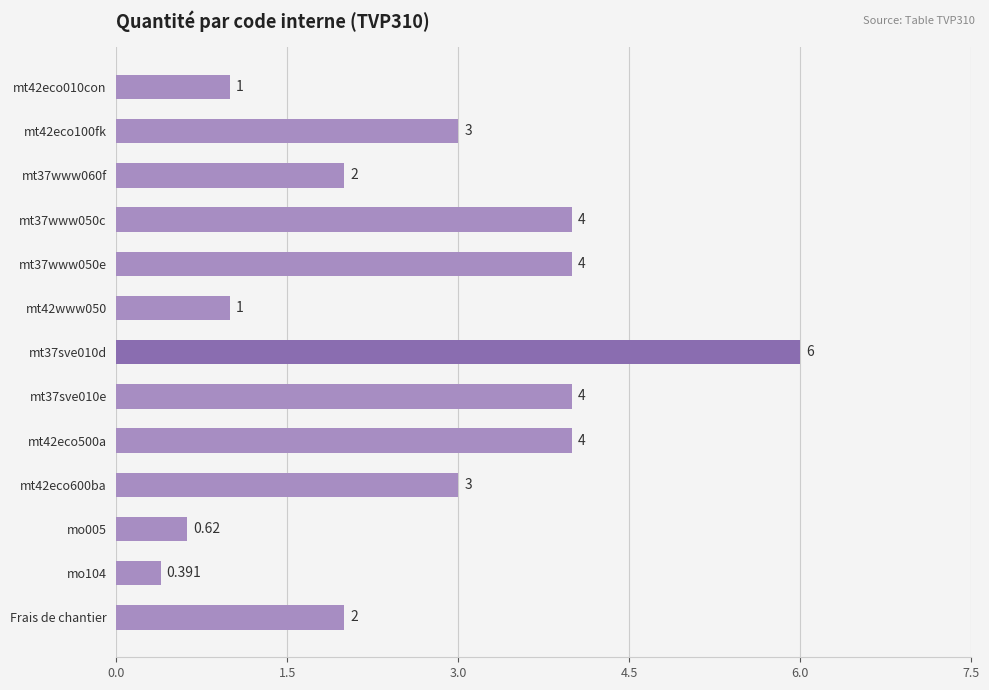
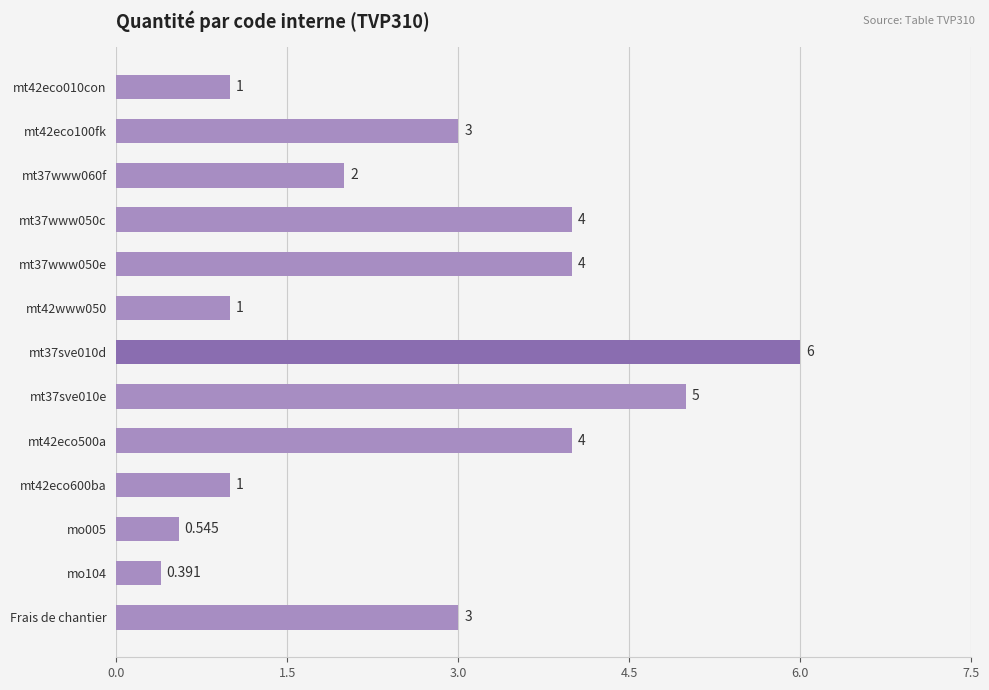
  {
    "mt42eco010con": 1,
    "mt42eco100fk": 3,
    "mt37www060f": 2,
    "mt37www050c": 4,
    "mt37www050e": 4,
    "mt42www050": 1,
    "mt37sve010d": 6,
-   "mt37sve010e": 4,
+   "mt37sve010e": 5,
    "mt42eco500a": 4,
-   "mt42eco600ba": 3,
-   "mo005": 0.62,
+   "mt42eco600ba": 1,
+   "mo005": 0.545,
    "mo104": 0.391,
-   "Frais de chantier": 2
+   "Frais de chantier": 3
  }
